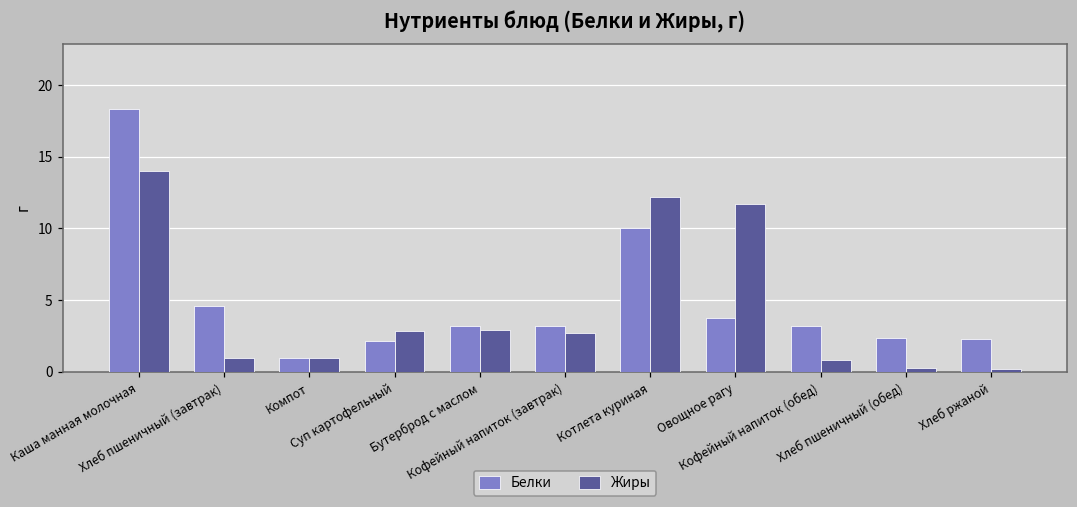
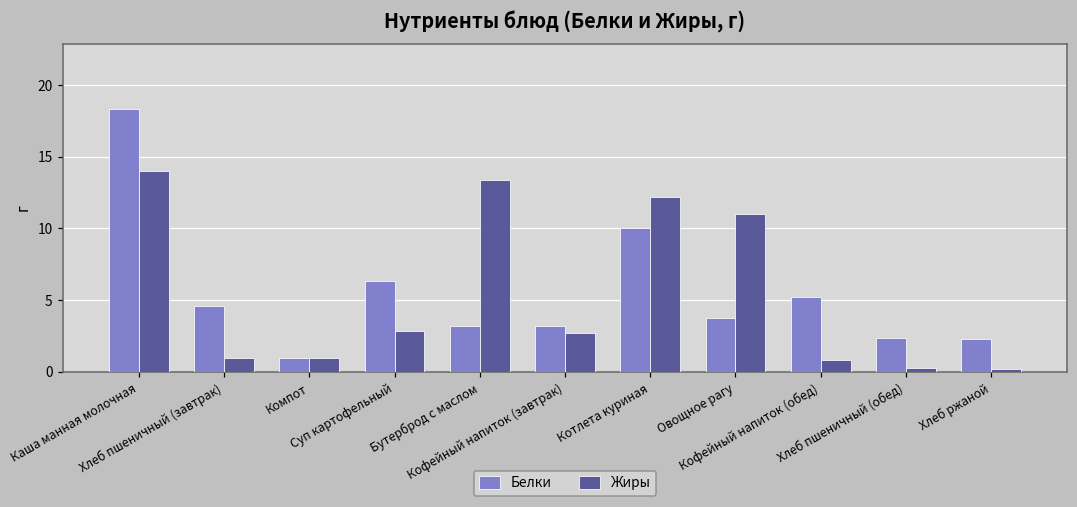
  {
    "Белки": {
      "Каша манная молочная": 18.3,
      "Хлеб пшеничный (завтрак)": 4.6,
      "Компот": 1.0,
-     "Суп картофельный": 2.2,
+     "Суп картофельный": 6.3,
      "Бутерброд с маслом": 3.2,
      "Кофейный напиток (завтрак)": 3.2,
      "Котлета куриная": 10.0,
      "Овощное рагу": 3.8,
-     "Кофейный напиток (обед)": 3.2,
+     "Кофейный напиток (обед)": 5.3,
      "Хлеб пшеничный (обед)": 2.4,
      "Хлеб ржаной": 2.3
    },
    "Жиры": {
      "Каша манная молочная": 14.0,
      "Хлеб пшеничный (завтрак)": 1.0,
      "Компот": 1.0,
      "Суп картофельный": 2.8,
-     "Бутерброд с маслом": 2.9,
+     "Бутерброд с маслом": 13.4,
      "Кофейный напиток (завтрак)": 2.7,
      "Котлета куриная": 12.2,
-     "Овощное рагу": 11.7,
+     "Овощное рагу": 11.0,
      "Кофейный напиток (обед)": 0.8,
      "Хлеб пшеничный (обед)": 0.3,
      "Хлеб ржаной": 0.2
    }
  }
